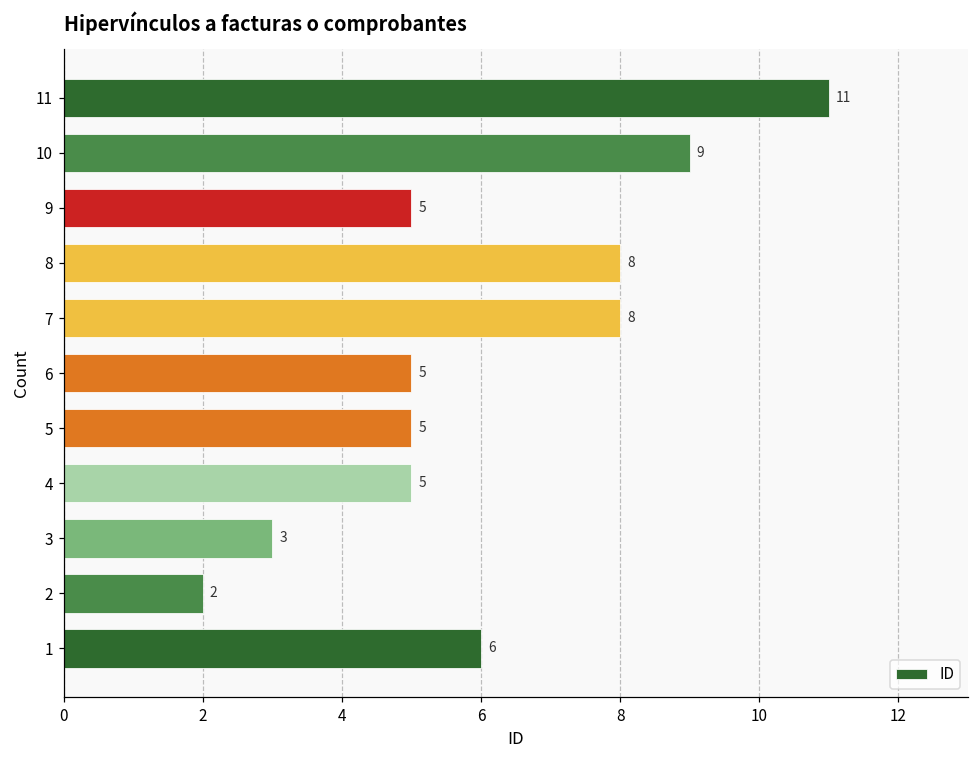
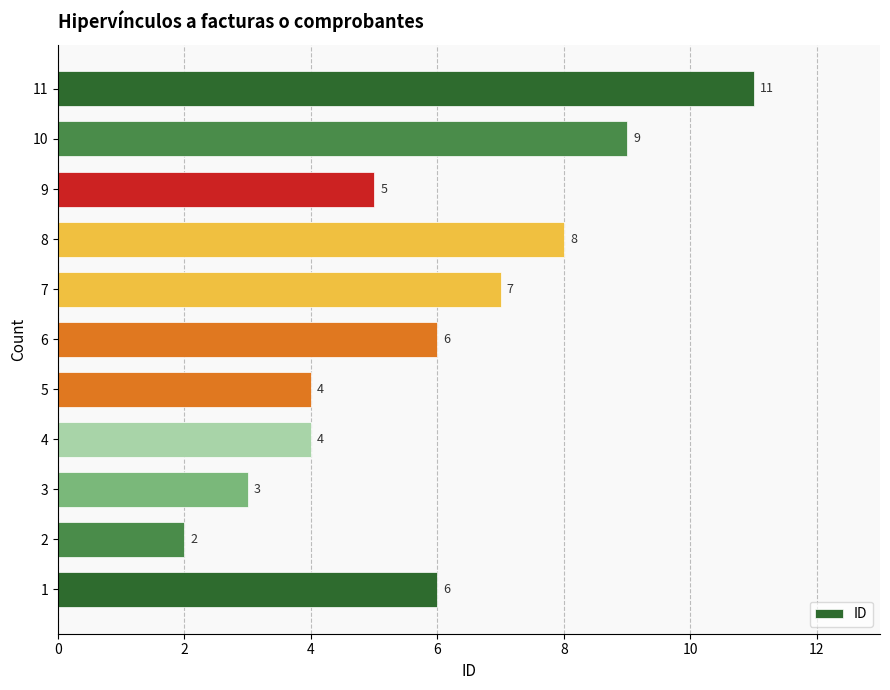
  {
    "11": 11,
    "10": 9,
    "9": 5,
    "8": 8,
-   "7": 8,
-   "6": 5,
-   "5": 5,
-   "4": 5,
+   "7": 7,
+   "6": 6,
+   "5": 4,
+   "4": 4,
    "3": 3,
    "2": 2,
    "1": 6
  }
